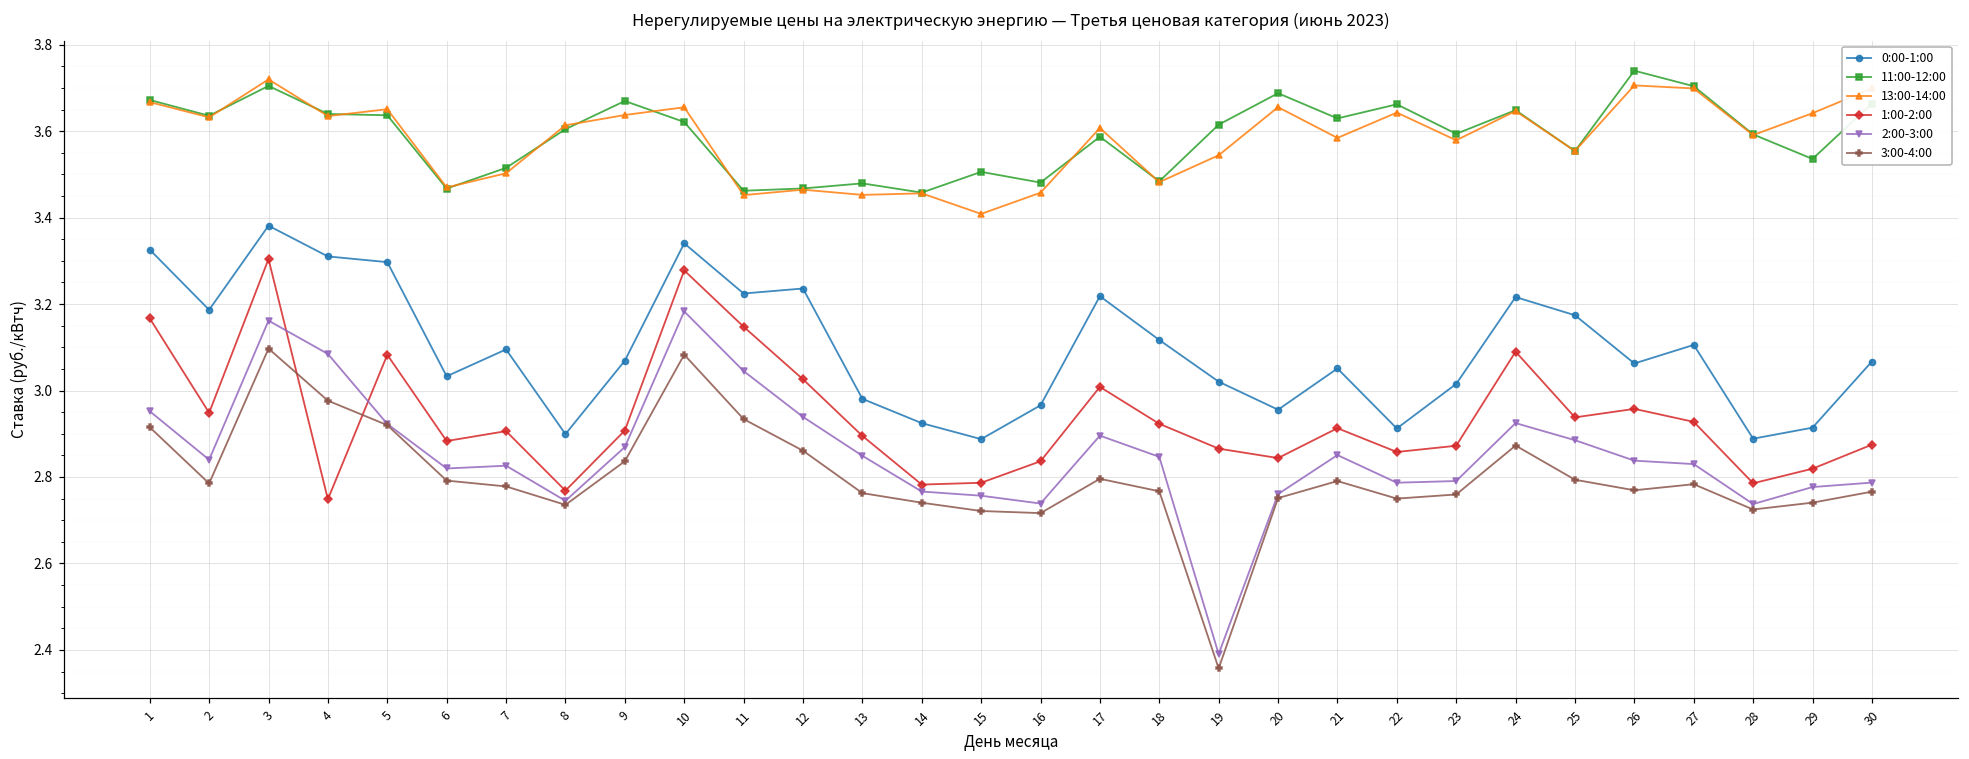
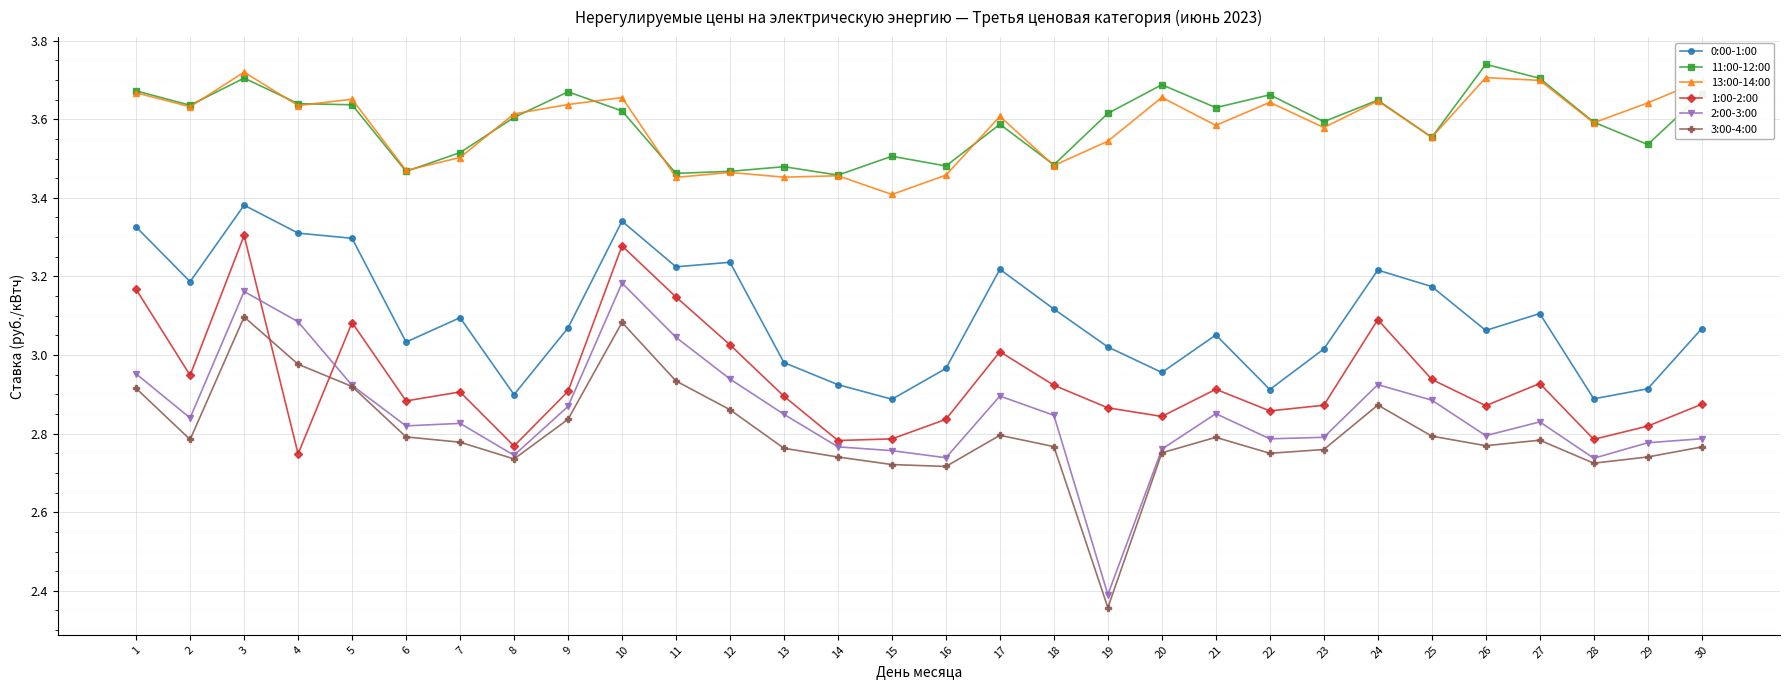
  {
    "0:00-1:00": {
      "1": 3.33,
      "2": 3.19,
      "3": 3.38,
      "4": 3.31,
      "5": 3.30,
      "6": 3.03,
      "7": 3.10,
      "8": 2.90,
      "9": 3.07,
      "10": 3.34,
      "11": 3.22,
      "12": 3.24,
      "13": 2.98,
      "14": 2.92,
      "15": 2.89,
      "16": 2.97,
      "17": 3.22,
      "18": 3.12,
      "19": 3.02,
      "20": 2.96,
      "21": 3.05,
      "22": 2.91,
      "23": 3.02,
      "24": 3.22,
      "25": 3.17,
      "26": 3.06,
      "27": 3.11,
      "28": 2.89,
      "29": 2.91,
      "30": 3.07
    },
    "11:00-12:00": {
      "3": 3.70,
      "5": 3.64,
      "7": 3.52,
      "8": 3.60,
      "9": 3.67,
      "10": 3.62,
      "11": 3.46,
      "13": 3.48,
      "15": 3.51,
      "16": 3.48,
      "17": 3.59,
      "19": 3.62,
      "20": 3.69,
      "21": 3.63,
      "22": 3.66,
      "23": 3.59,
      "26": 3.74,
      "29": 3.54
    },
    "13:00-14:00": {
      "3": 3.72,
      "5": 3.65,
      "7": 3.50,
      "8": 3.61,
      "9": 3.64,
      "10": 3.66,
      "11": 3.45,
      "13": 3.45,
      "15": 3.41,
      "16": 3.46,
      "17": 3.61,
      "19": 3.54,
      "20": 3.66,
      "21": 3.58,
      "22": 3.64,
      "23": 3.58,
      "26": 3.71,
      "29": 3.64
    },
    "1:00-2:00": {
      "1": 3.17,
      "2": 2.95,
      "3": 3.30,
      "4": 2.75,
      "5": 3.08,
      "6": 2.88,
      "7": 2.91,
      "8": 2.77,
      "9": 2.91,
      "10": 3.28,
      "11": 3.15,
      "12": 3.03,
      "13": 2.90,
      "14": 2.78,
      "15": 2.79,
      "16": 2.84,
      "17": 3.01,
      "18": 2.92,
      "19": 2.87,
      "20": 2.84,
      "21": 2.91,
      "22": 2.86,
      "23": 2.87,
      "24": 3.09,
      "25": 2.94,
-     "26": 2.96,
+     "26": 2.87,
      "27": 2.93,
      "28": 2.79,
      "29": 2.82,
      "30": 2.87
    },
    "2:00-3:00": {
      "1": 2.95,
      "2": 2.84,
      "3": 3.16,
      "4": 3.08,
      "6": 2.82,
      "7": 2.83,
      "8": 2.74,
      "9": 2.87,
      "10": 3.18,
      "11": 3.05,
      "12": 2.94,
      "13": 2.85,
      "14": 2.77,
      "15": 2.76,
      "16": 2.74,
      "17": 2.90,
      "18": 2.85,
      "19": 2.39,
      "20": 2.76,
      "21": 2.85,
      "22": 2.79,
      "23": 2.79,
      "24": 2.92,
      "25": 2.89,
-     "26": 2.84,
+     "26": 2.79,
      "27": 2.83,
      "28": 2.74,
      "29": 2.78,
      "30": 2.79
    },
    "3:00-4:00": {
      "1": 2.92,
      "2": 2.79,
      "3": 3.10,
      "4": 2.98,
      "6": 2.79,
      "7": 2.78,
      "8": 2.74,
      "9": 2.84,
      "10": 3.08,
      "11": 2.93,
      "12": 2.86,
      "13": 2.76,
      "14": 2.74,
      "15": 2.72,
      "16": 2.72,
      "17": 2.80,
      "18": 2.77,
      "19": 2.36,
      "20": 2.75,
      "21": 2.79,
      "22": 2.75,
      "23": 2.76,
      "24": 2.87,
      "25": 2.79,
      "26": 2.77,
      "27": 2.78,
      "28": 2.72,
      "29": 2.74,
      "30": 2.77
    }
  }
